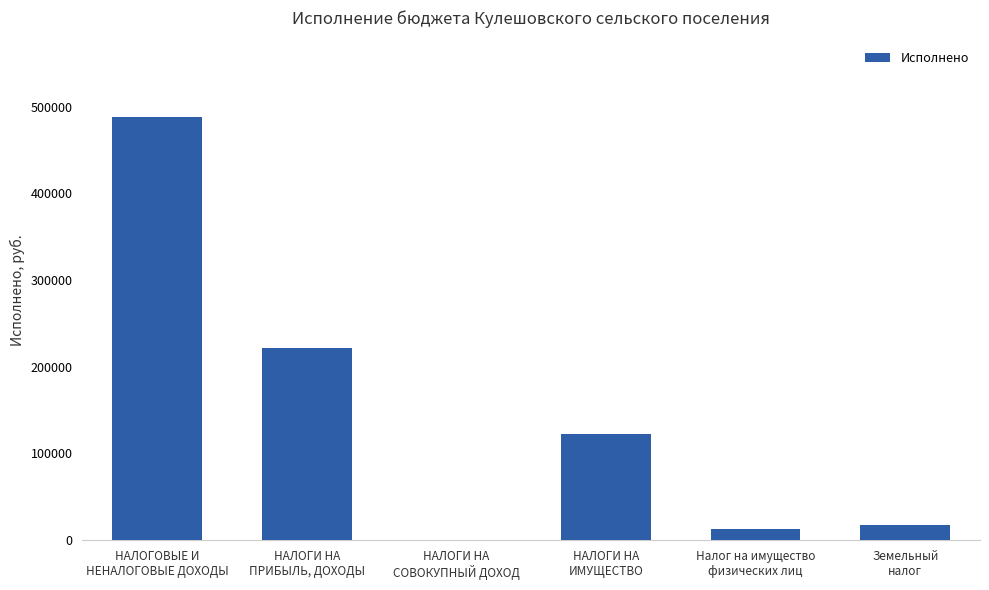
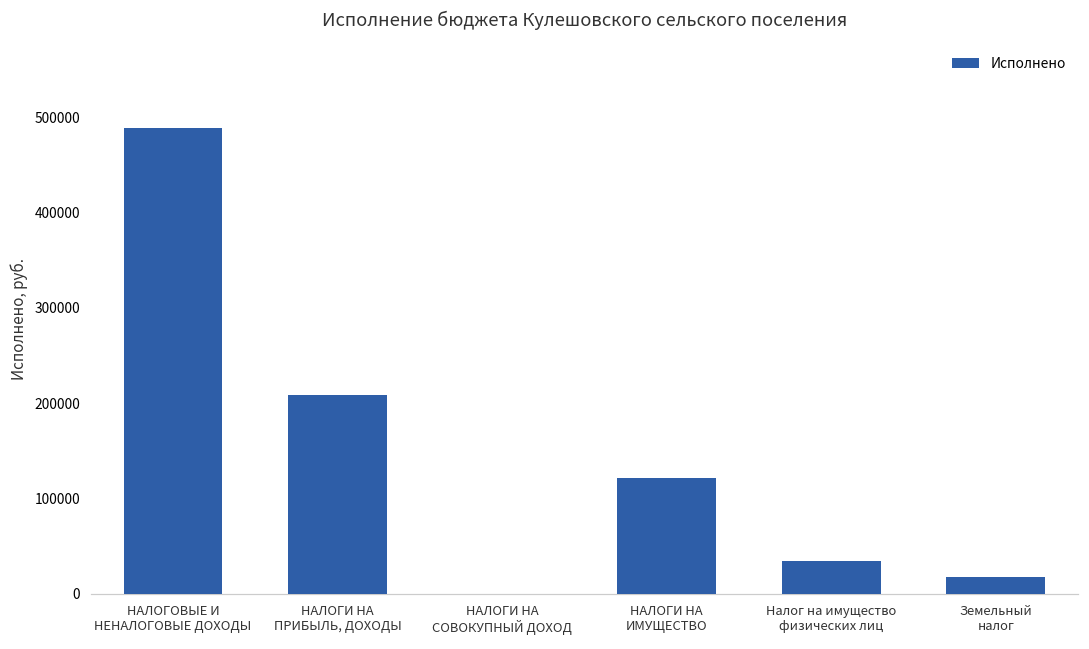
  {
    "НАЛОГОВЫЕ И НЕНАЛОГОВЫЕ ДОХОДЫ": 490000,
-   "НАЛОГИ НА ПРИБЫЛЬ, ДОХОДЫ": 220000,
+   "НАЛОГИ НА ПРИБЫЛЬ, ДОХОДЫ": 210000,
    "НАЛОГИ НА СОВОКУПНЫЙ ДОХОД": 0,
    "НАЛОГИ НА ИМУЩЕСТВО": 120000,
-   "Налог на имущество физических лиц": 10000,
+   "Налог на имущество физических лиц": 30000,
    "Земельный налог": 20000
  }
